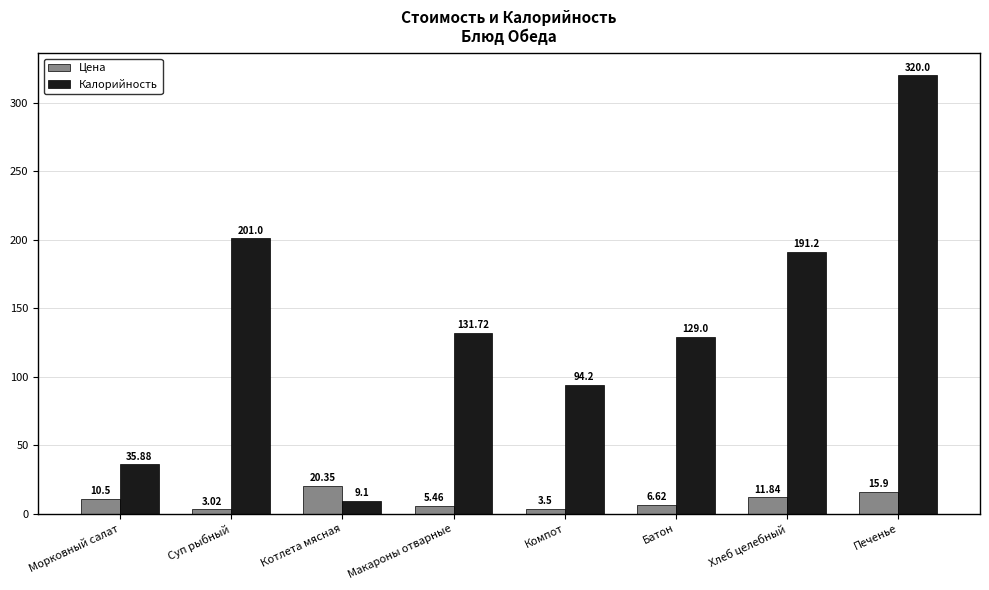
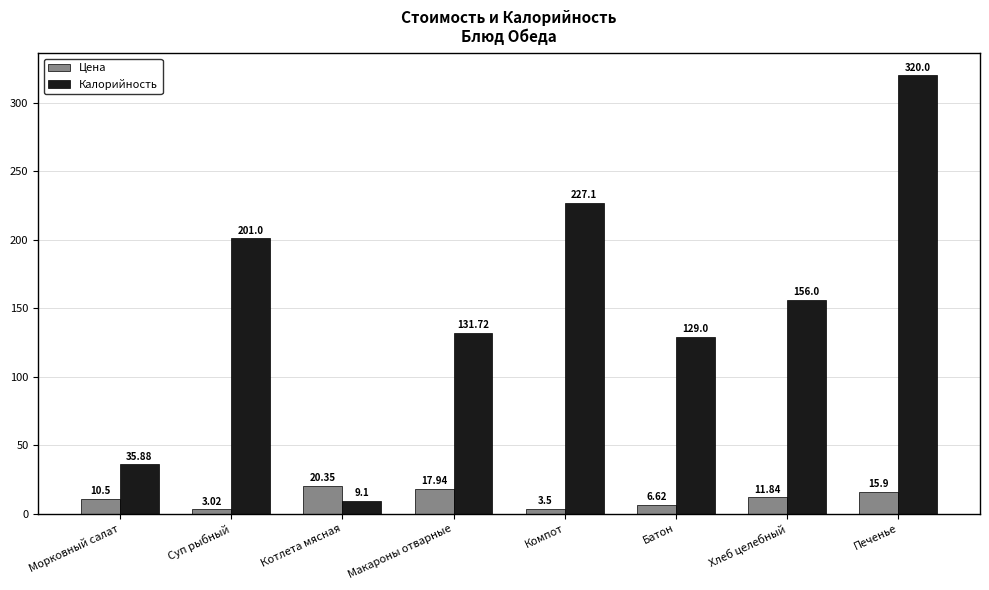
  {
    "Цена": {
      "Морковный салат": 10.5,
      "Суп рыбный": 3.02,
      "Котлета мясная": 20.35,
-     "Макароны отварные": 5.46,
+     "Макароны отварные": 17.94,
      "Компот": 3.5,
      "Батон": 6.62,
      "Хлеб целебный": 11.84,
      "Печенье": 15.9
    },
    "Калорийность": {
      "Морковный салат": 35.88,
      "Суп рыбный": 201.0,
      "Котлета мясная": 9.1,
      "Макароны отварные": 131.72,
-     "Компот": 94.2,
+     "Компот": 227.1,
      "Батон": 129.0,
-     "Хлеб целебный": 191.2,
+     "Хлеб целебный": 156.0,
      "Печенье": 320.0
    }
  }
